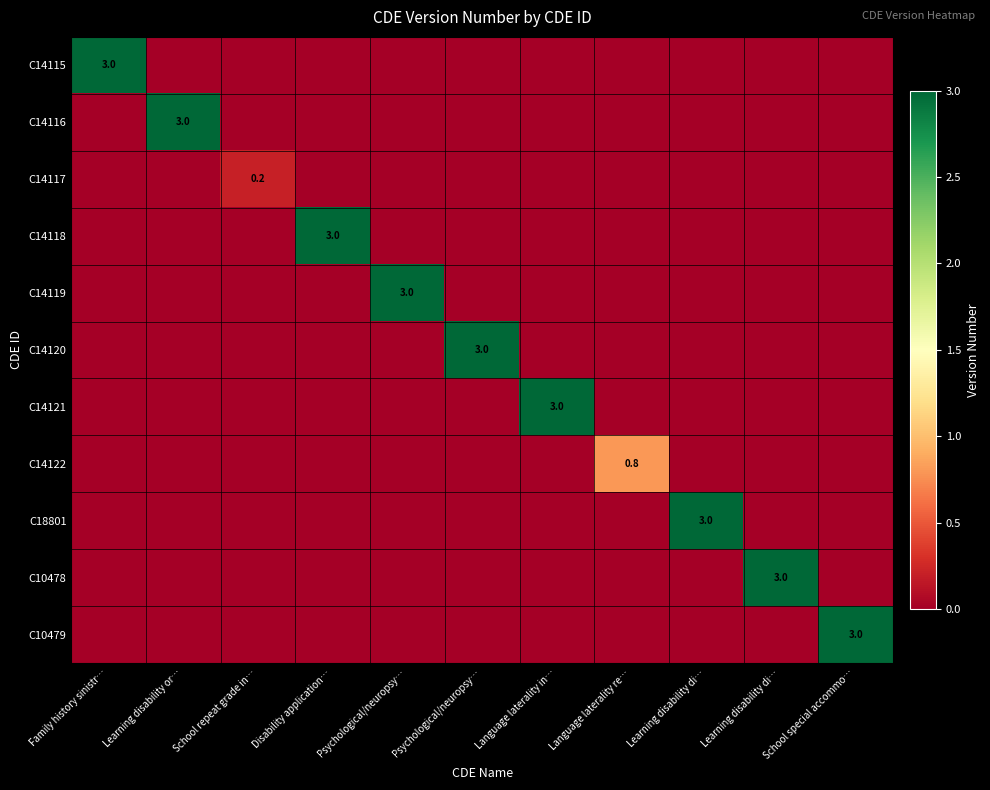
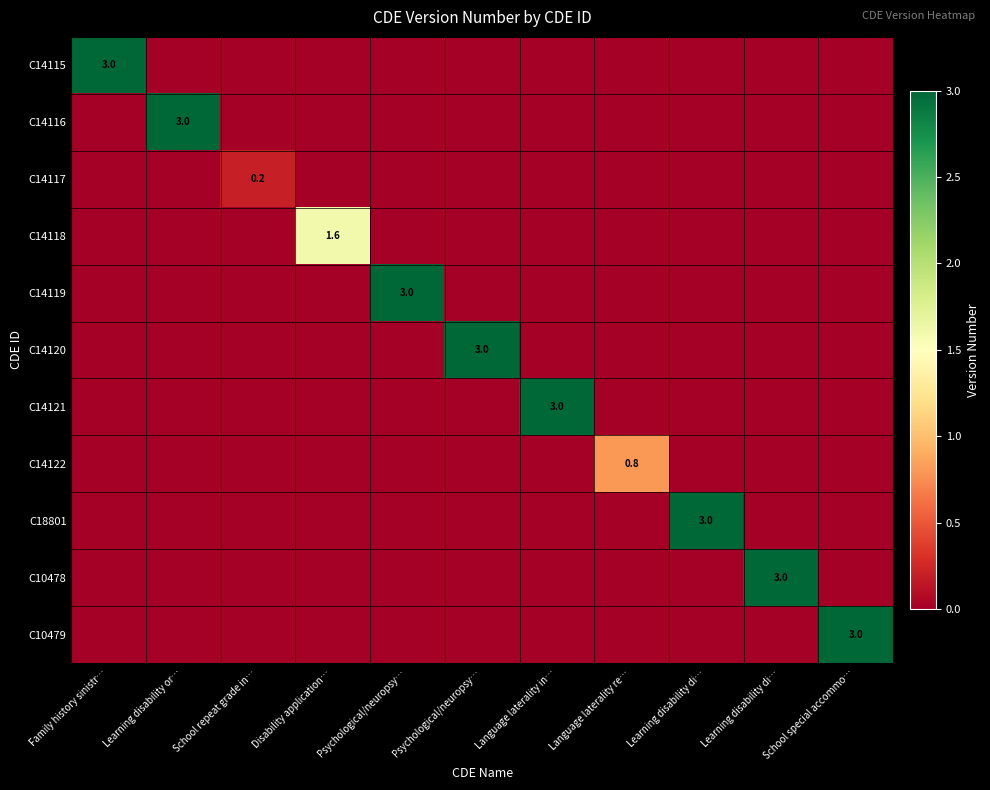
  {
    "C14115": {
      "Family history sinistr…": 3.0
    },
    "C14116": {
      "Learning disability or…": 3.0
    },
    "C14117": {
      "School repeat grade in…": 0.2
    },
    "C14118": {
-     "Disability application…": 3.0
+     "Disability application…": 1.6
    },
    "C14121": {
      "Language laterality in…": 3.0
    },
    "C14122": {
      "Language laterality re…": 0.8
    },
    "C10479": {
      "School special accommo…": 3.0
    }
  }
